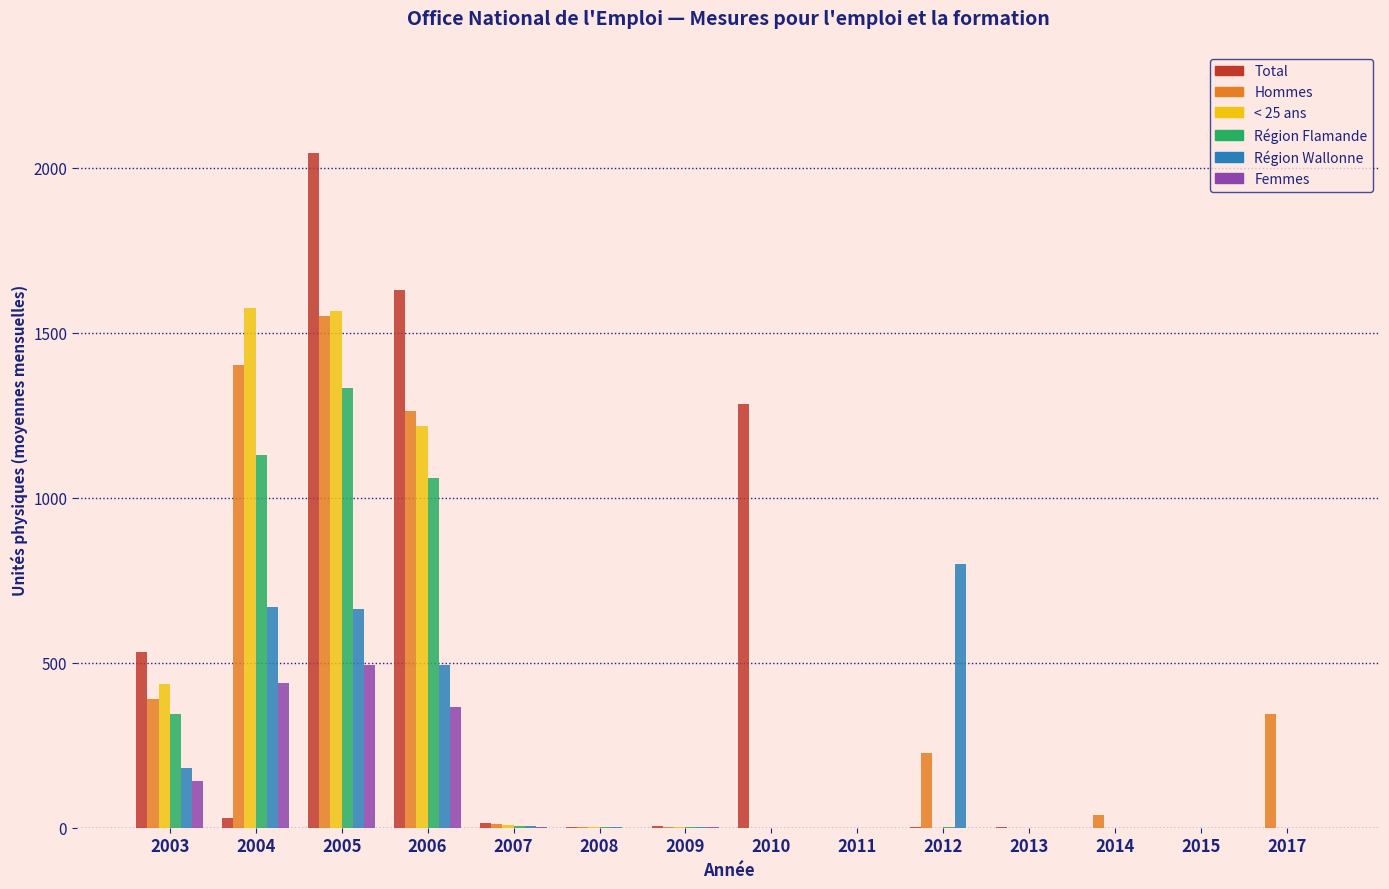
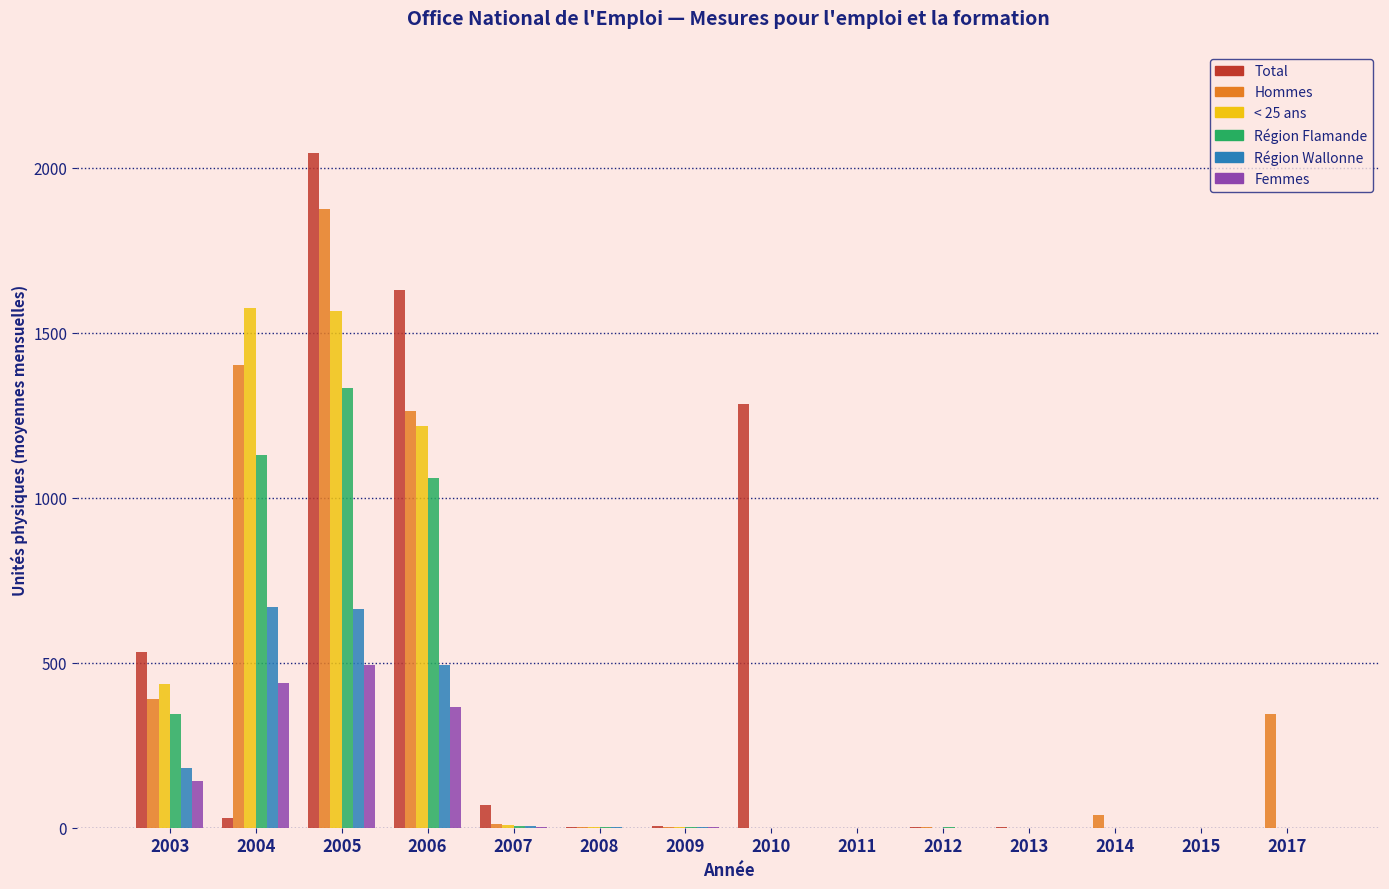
  {
    "Total": {
      "2003": 530,
      "2004": 30,
      "2005": 2040,
      "2006": 1630,
-     "2007": 10,
+     "2007": 70,
      "2010": 1280
    },
    "Hommes": {
      "2003": 390,
      "2004": 1400,
-     "2005": 1550,
+     "2005": 1880,
      "2006": 1260,
      "2007": 10,
-     "2012": 230,
+     "2012": 0,
      "2014": 40,
      "2017": 340
    },
    "< 25 ans": {
      "2003": 430,
      "2004": 1580,
      "2005": 1570,
      "2006": 1220,
      "2007": 10,
      "2011": 0,
      "2012": 0,
      "2013": 0
    },
    "Région Flamande": {
      "2003": 340,
      "2004": 1130,
      "2005": 1330,
      "2006": 1060,
      "2017": 0
    },
    "Région Wallonne": {
      "2003": 180,
      "2004": 670,
      "2005": 660,
      "2006": 490,
-     "2012": 800,
+     "2012": 0,
      "2015": 0,
      "2017": 0
    },
    "Femmes": {
      "2003": 140,
      "2004": 440,
      "2005": 490,
      "2006": 370,
      "2010": 0,
      "2012": 0,
      "2014": 0,
      "2015": 0
    }
  }
